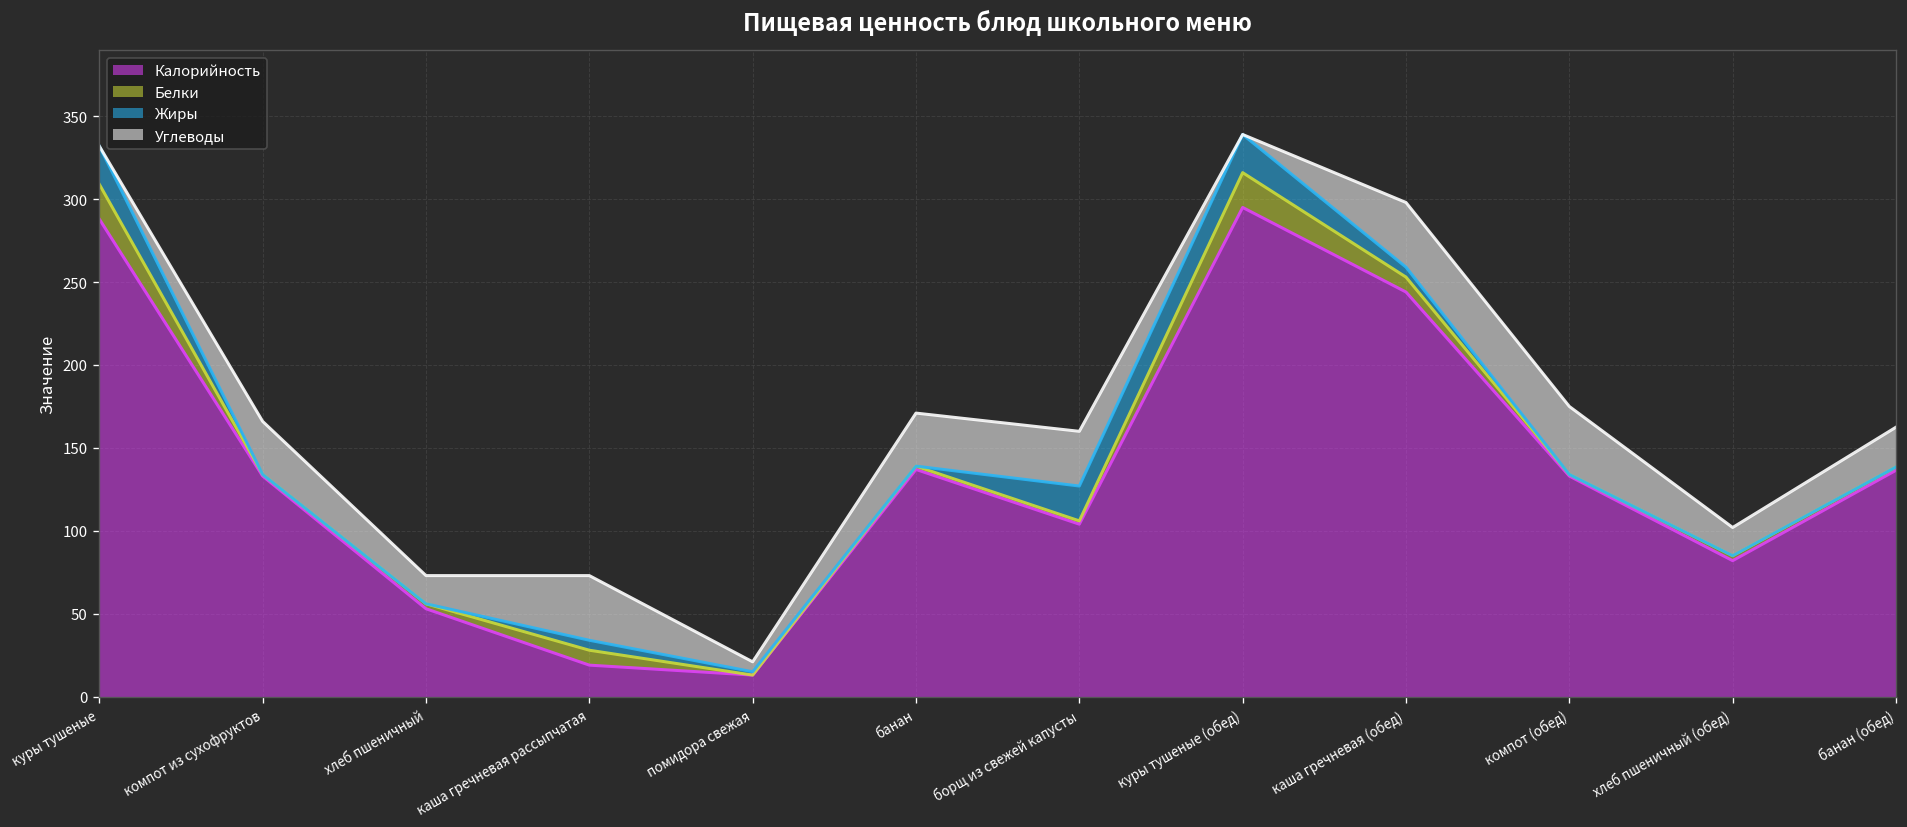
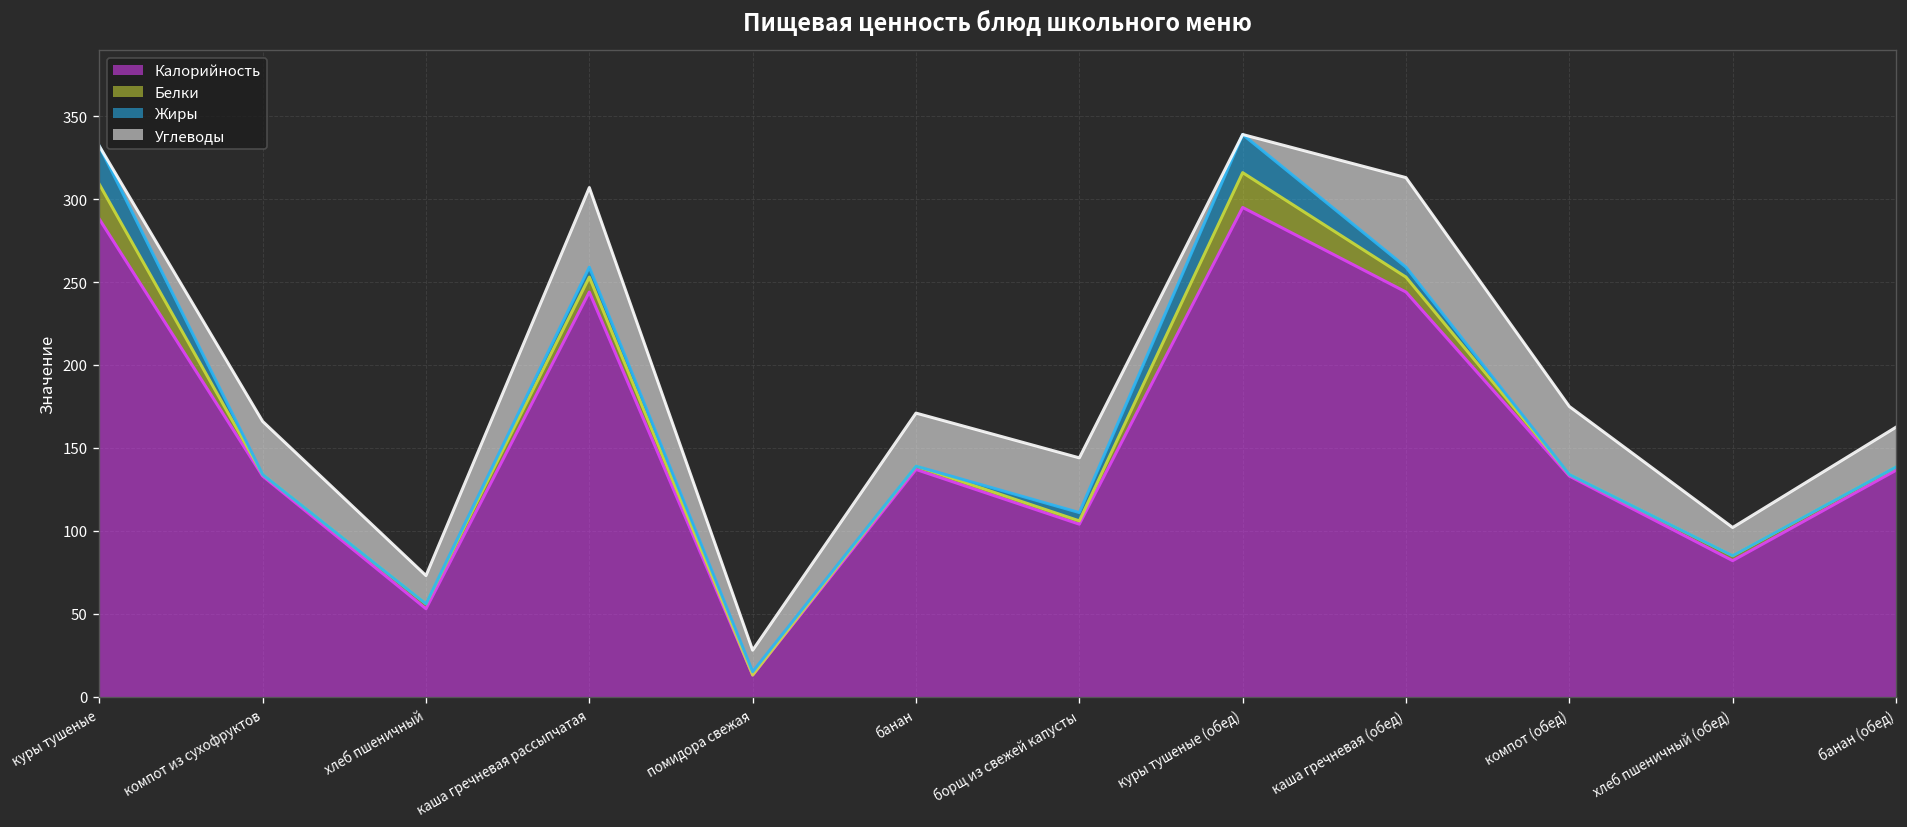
  {
    "Калорийность": {
      "куры тушеные": 288,
      "хлеб пшеничный": 53,
-     "каша гречневая рассыпчатая": 19,
+     "каша гречневая рассыпчатая": 244,
      "банан": 137,
      "борщ из свежей капусты": 104,
      "куры тушеные (обед)": 295,
      "каша гречневая (обед)": 244,
      "хлеб пшеничный (обед)": 82,
      "банан (обед)": 137
    },
    "Белки": {
      "куры тушеные": 21,
      "каша гречневая рассыпчатая": 9,
      "борщ из свежей капусты": 2,
      "куры тушеные (обед)": 21,
      "каша гречневая (обед)": 9
    },
    "Жиры": {
      "каша гречневая рассыпчатая": 6,
      "помидора свежая": 2,
-     "борщ из свежей капусты": 21,
+     "борщ из свежей капусты": 5,
      "каша гречневая (обед)": 6
    },
    "Углеводы": {
      "компот из сухофруктов": 32,
      "хлеб пшеничный": 17,
-     "каша гречневая рассыпчатая": 39,
-     "помидора свежая": 6,
+     "каша гречневая рассыпчатая": 48,
+     "помидора свежая": 13,
      "банан": 32,
      "борщ из свежей капусты": 33,
-     "каша гречневая (обед)": 39,
+     "каша гречневая (обед)": 54,
      "компот (обед)": 41,
      "хлеб пшеничный (обед)": 17,
      "банан (обед)": 24
    }
  }
